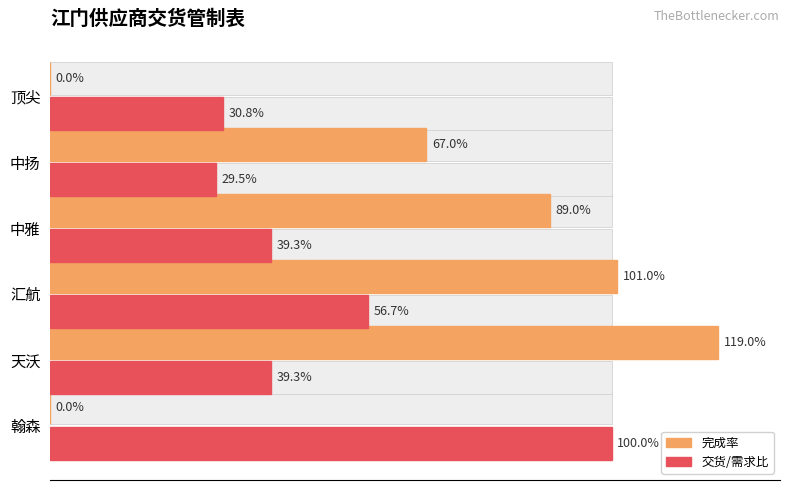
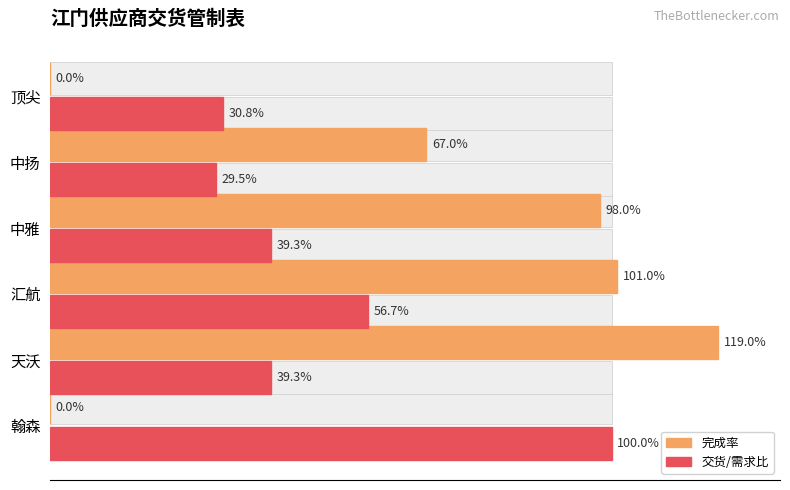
  {
    "完成率": {
      "顶尖": "0.0%",
-     "中雅": "89.0%",
+     "中雅": "98.0%",
      "汇航": "101.0%",
      "天沃": "119.0%",
      "翰森": "0.0%"
    },
    "交货/需求比": {
      "翰森": "100.0%"
    }
  }
